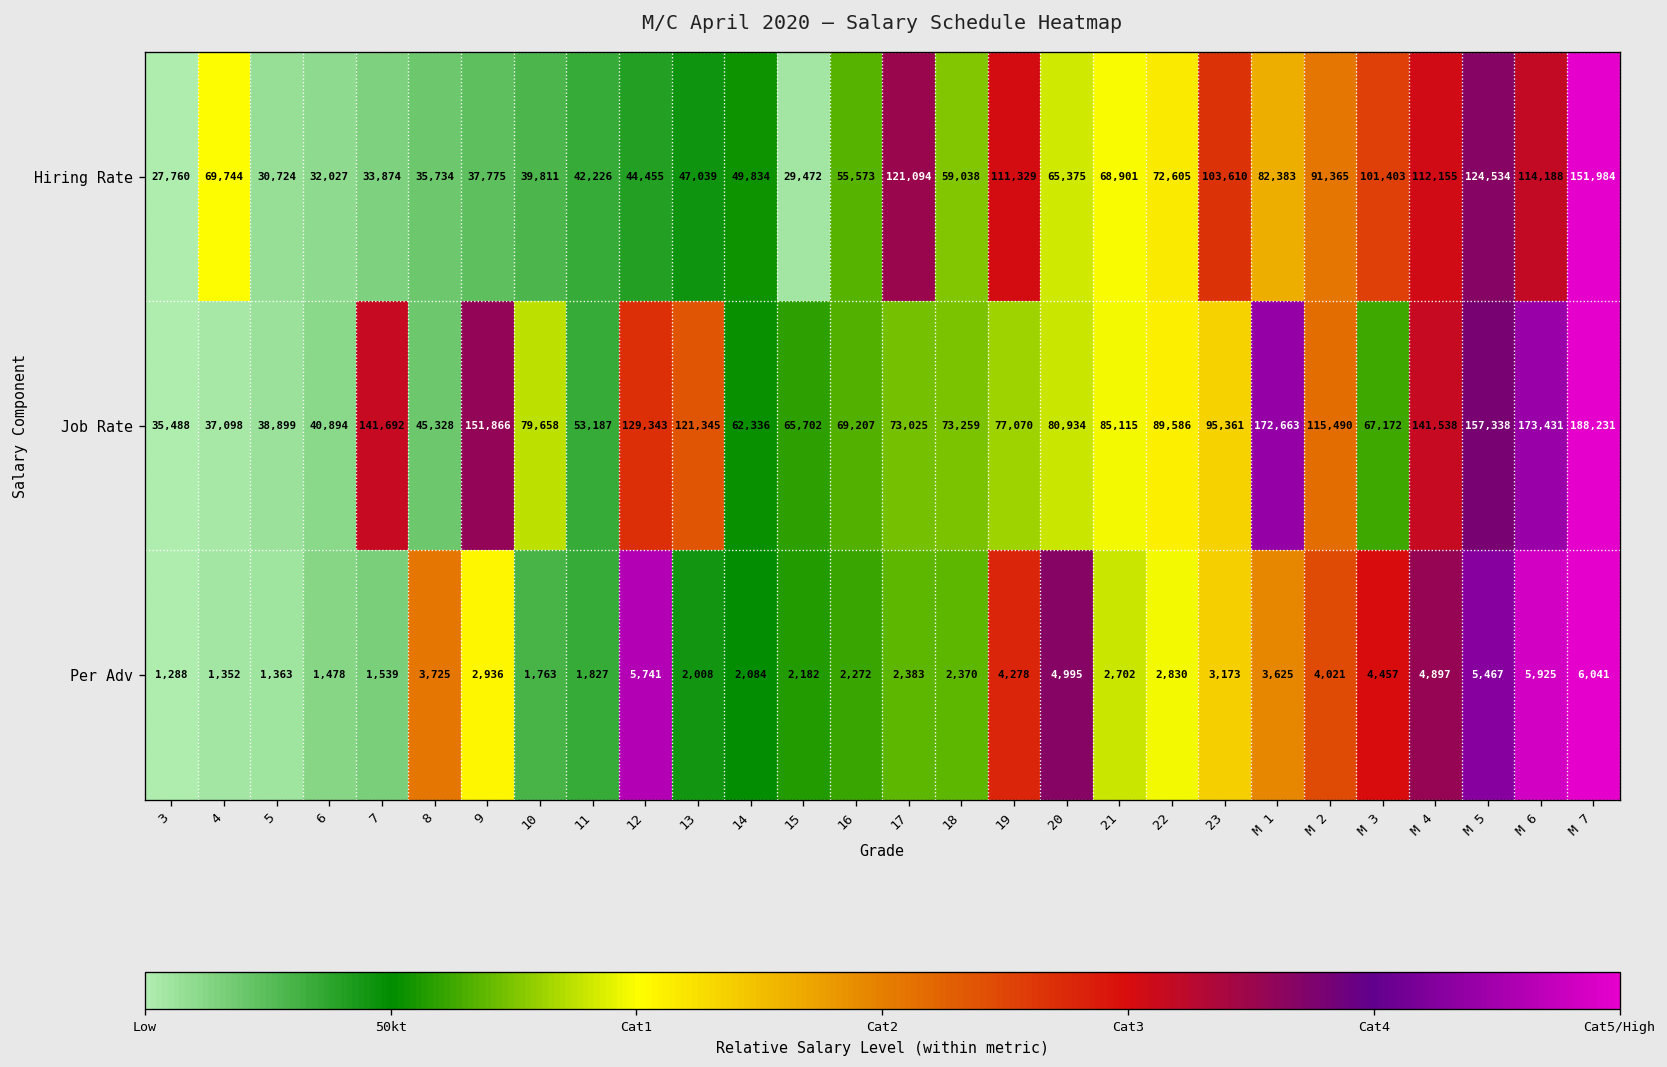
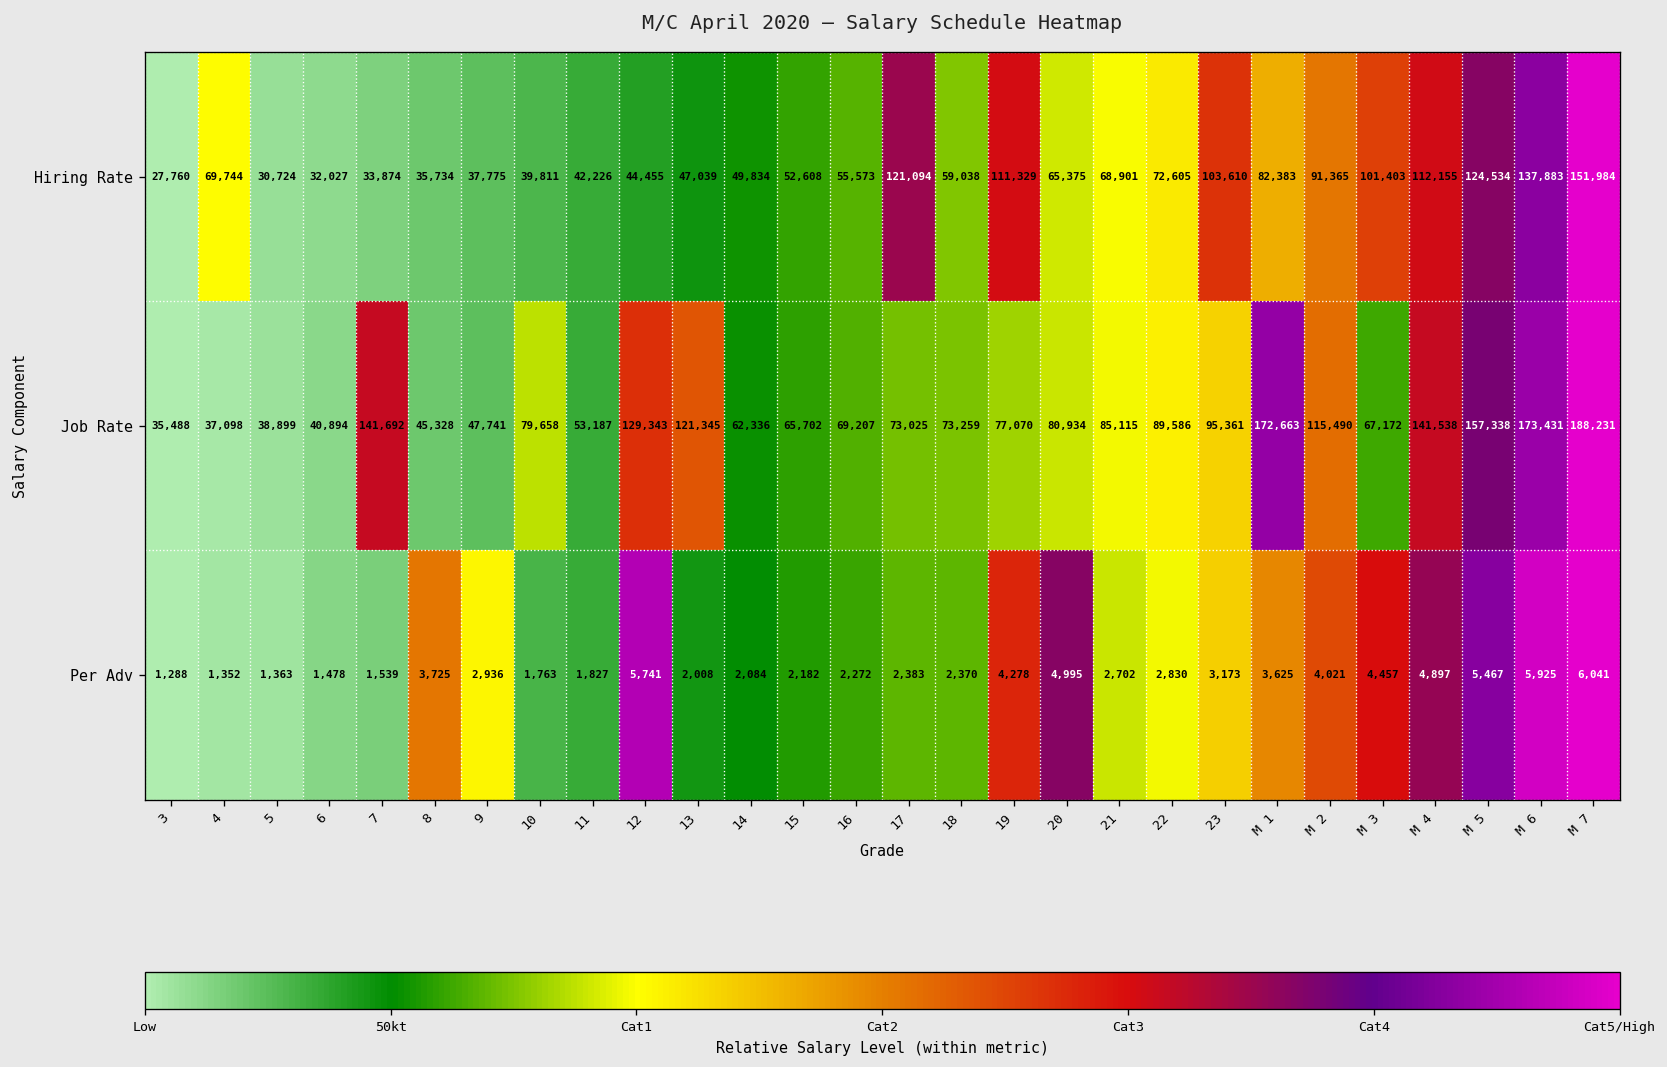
  {
    "Hiring Rate": {
      "3": "27,760",
      "4": "69,744",
      "5": "30,724",
      "6": "32,027",
      "7": "33,874",
      "8": "35,734",
      "9": "37,775",
      "10": "39,811",
      "11": "42,226",
      "12": "44,455",
      "13": "47,039",
      "14": "49,834",
-     "15": "29,472",
+     "15": "52,608",
      "16": "55,573",
      "17": "121,094",
      "18": "59,038",
      "19": "111,329",
      "20": "65,375",
      "21": "68,901",
      "22": "72,605",
      "23": "103,610",
      "M 1": "82,383",
      "M 2": "91,365",
      "M 3": "101,403",
      "M 4": "112,155",
      "M 5": "124,534",
-     "M 6": "114,188",
+     "M 6": "137,883",
      "M 7": "151,984"
    },
    "Job Rate": {
      "3": "35,488",
      "4": "37,098",
      "5": "38,899",
      "6": "40,894",
      "7": "141,692",
      "8": "45,328",
-     "9": "151,866",
+     "9": "47,741",
      "10": "79,658",
      "11": "53,187",
      "12": "129,343",
      "13": "121,345",
      "14": "62,336",
      "15": "65,702",
      "16": "69,207",
      "17": "73,025",
      "18": "73,259",
      "19": "77,070",
      "20": "80,934",
      "21": "85,115",
      "22": "89,586",
      "23": "95,361",
      "M 1": "172,663",
      "M 2": "115,490",
      "M 3": "67,172",
      "M 4": "141,538",
      "M 5": "157,338",
      "M 6": "173,431",
      "M 7": "188,231"
    },
    "Per Adv": {
      "3": "1,288",
      "4": "1,352",
      "5": "1,363",
      "6": "1,478",
      "7": "1,539",
      "8": "3,725",
      "9": "2,936",
      "10": "1,763",
      "11": "1,827",
      "12": "5,741",
      "13": "2,008",
      "14": "2,084",
      "15": "2,182",
      "16": "2,272",
      "17": "2,383",
      "18": "2,370",
      "19": "4,278",
      "20": "4,995",
      "21": "2,702",
      "22": "2,830",
      "23": "3,173",
      "M 1": "3,625",
      "M 2": "4,021",
      "M 3": "4,457",
      "M 4": "4,897",
      "M 5": "5,467",
      "M 6": "5,925",
      "M 7": "6,041"
    }
  }
